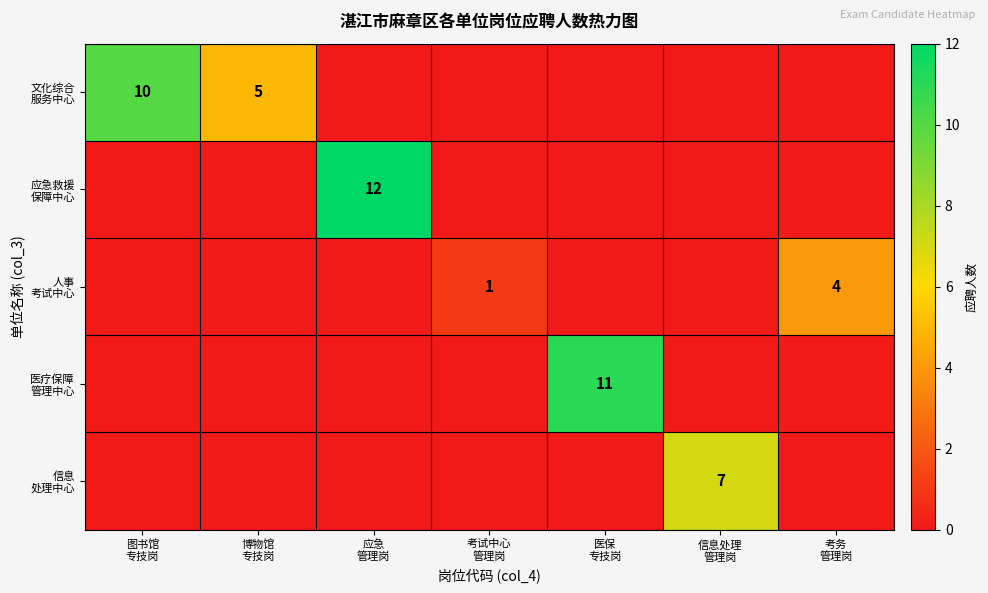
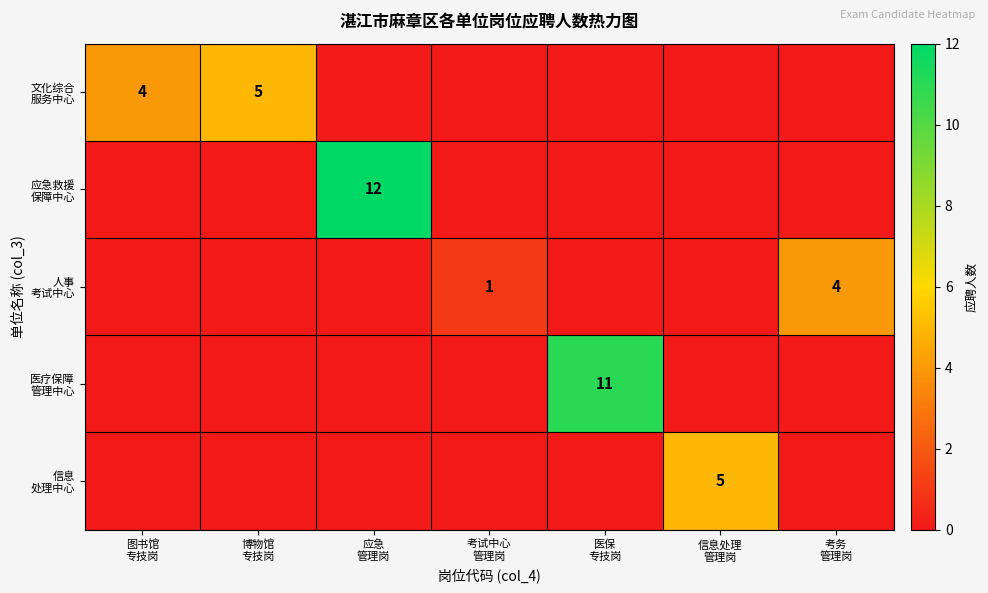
  {
    "文化综合 服务中心": {
-     "图书馆 专技岗": 10,
+     "图书馆 专技岗": 4,
      "博物馆 专技岗": 5
    },
    "应急救援 保障中心": {
      "应急 管理岗": 12
    },
    "人事 考试中心": {
      "考试中心 管理岗": 1,
      "考务 管理岗": 4
    },
    "医疗保障 管理中心": {
      "医保 专技岗": 11
    },
    "信息 处理中心": {
-     "信息处理 管理岗": 7
+     "信息处理 管理岗": 5
    }
  }
